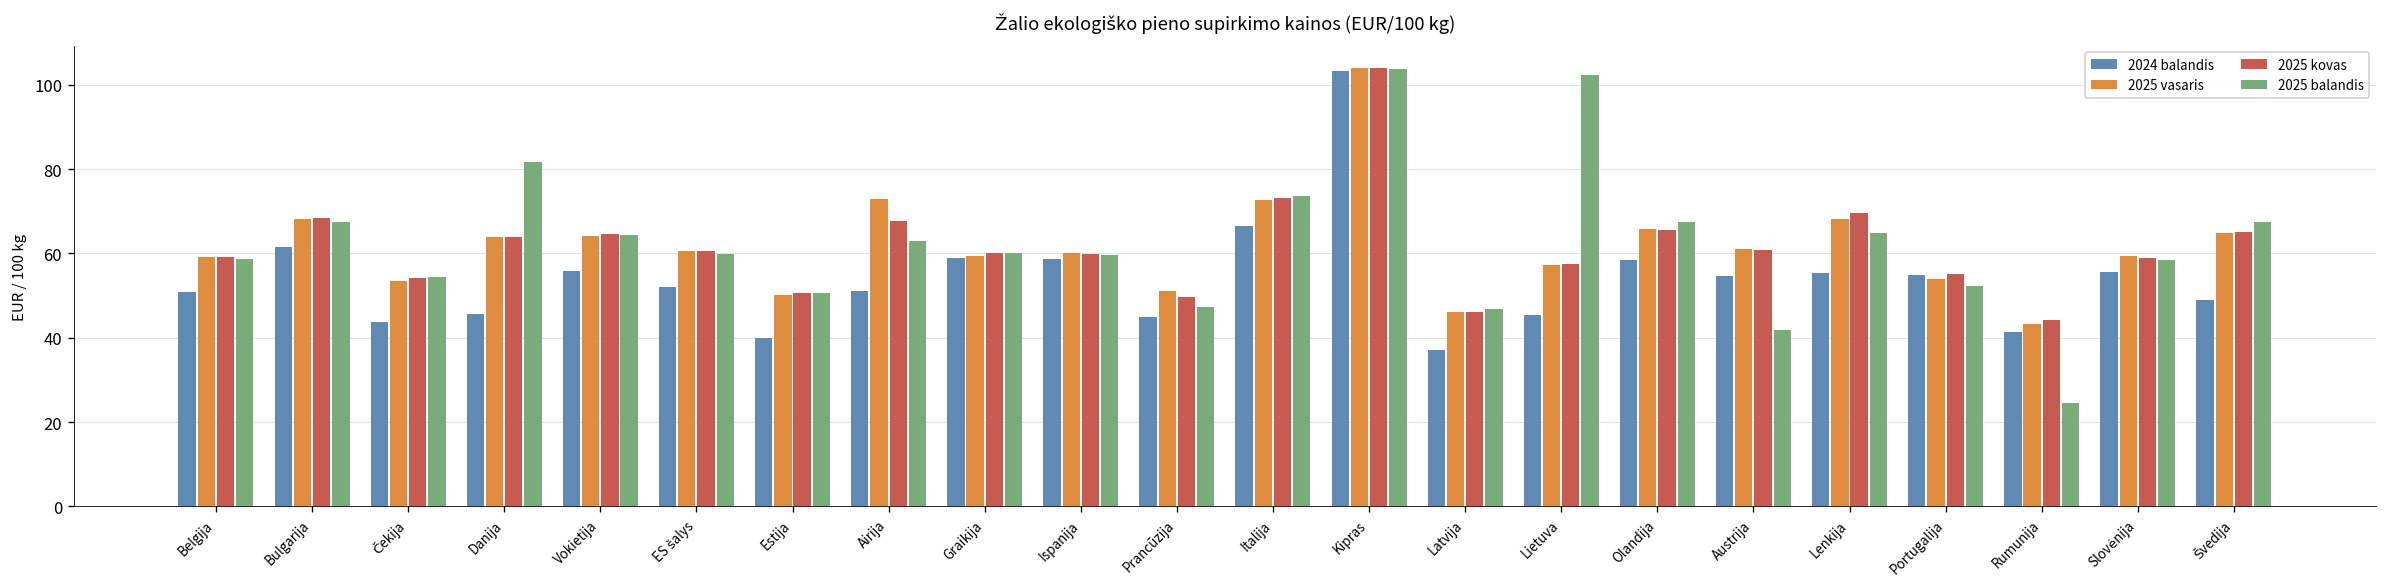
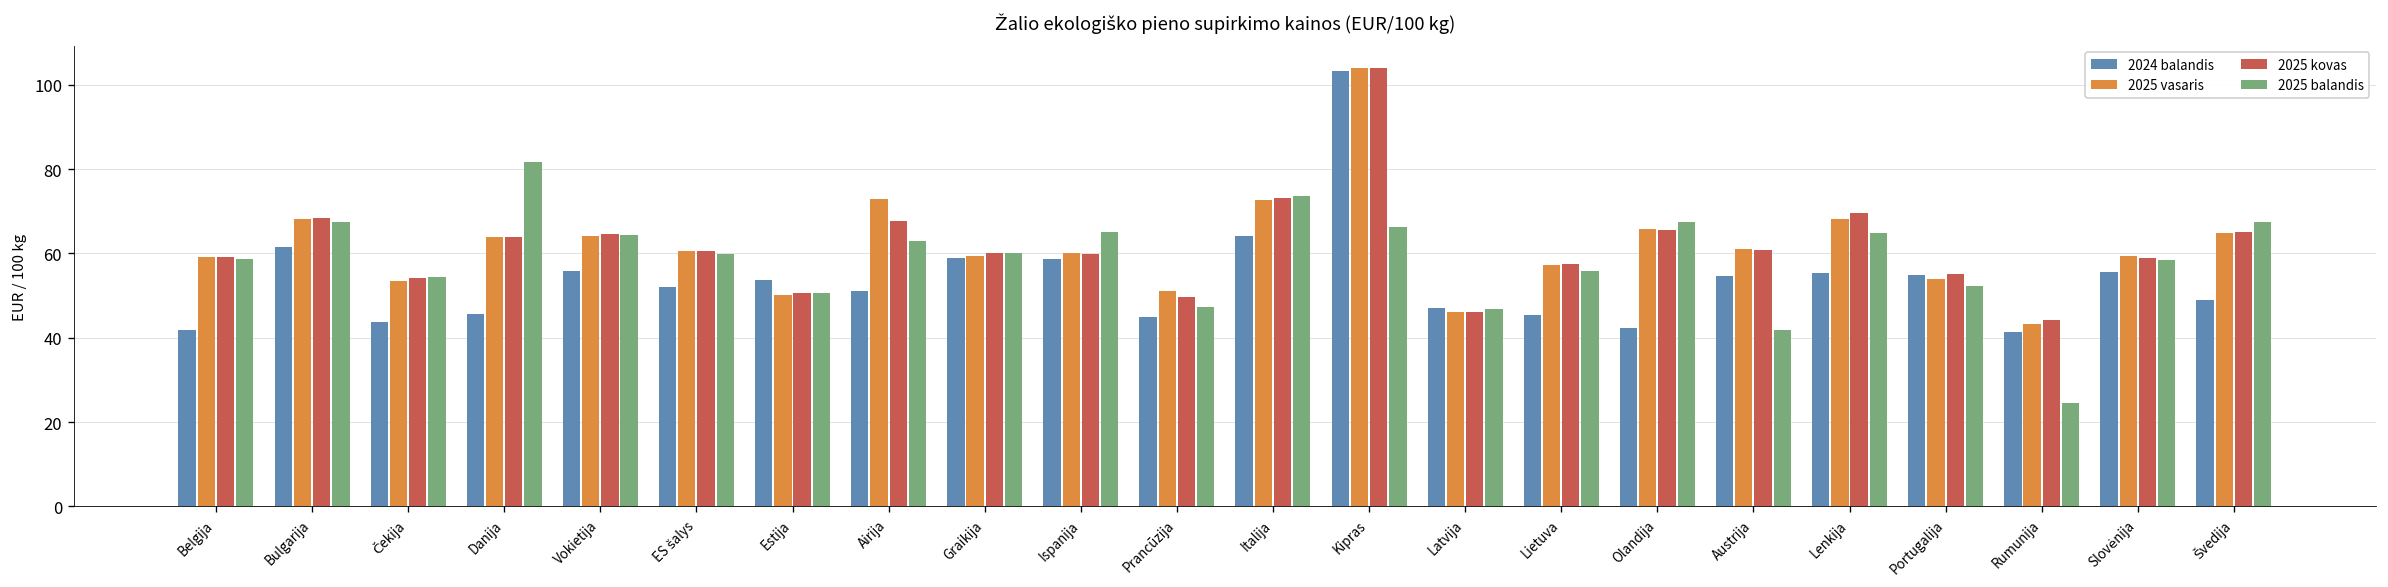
  {
    "2024 balandis": {
-     "Belgija": 51,
+     "Belgija": 42,
      "Bulgarija": 62,
      "Čekija": 44,
      "Danija": 46,
      "Vokietija": 56,
      "ES šalys": 52,
-     "Estija": 40,
+     "Estija": 54,
      "Airija": 51,
      "Graikija": 59,
      "Ispanija": 59,
      "Prancūzija": 45,
-     "Italija": 67,
+     "Italija": 64,
      "Kipras": 103,
-     "Latvija": 37,
+     "Latvija": 47,
      "Lietuva": 45,
-     "Olandija": 59,
+     "Olandija": 42,
      "Austrija": 55,
      "Lenkija": 55,
      "Portugalija": 55,
      "Rumunija": 41,
      "Slovėnija": 56,
      "Švedija": 49
    },
    "2025 balandis": {
      "Belgija": 59,
      "Bulgarija": 68,
      "Čekija": 54,
      "Danija": 82,
      "Vokietija": 64,
      "ES šalys": 60,
      "Estija": 51,
      "Airija": 63,
      "Graikija": 60,
-     "Ispanija": 60,
+     "Ispanija": 65,
      "Prancūzija": 47,
      "Italija": 74,
-     "Kipras": 104,
+     "Kipras": 66,
      "Latvija": 47,
-     "Lietuva": 102,
+     "Lietuva": 56,
      "Olandija": 68,
      "Austrija": 42,
      "Lenkija": 65,
      "Portugalija": 52,
      "Rumunija": 24,
      "Slovėnija": 58,
      "Švedija": 67
    }
  }
